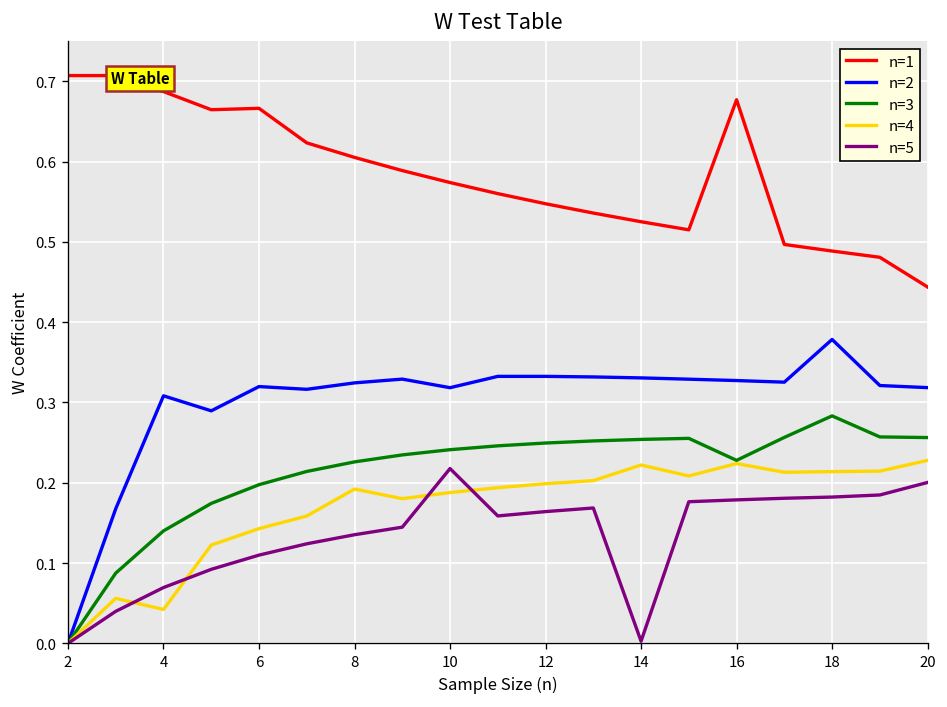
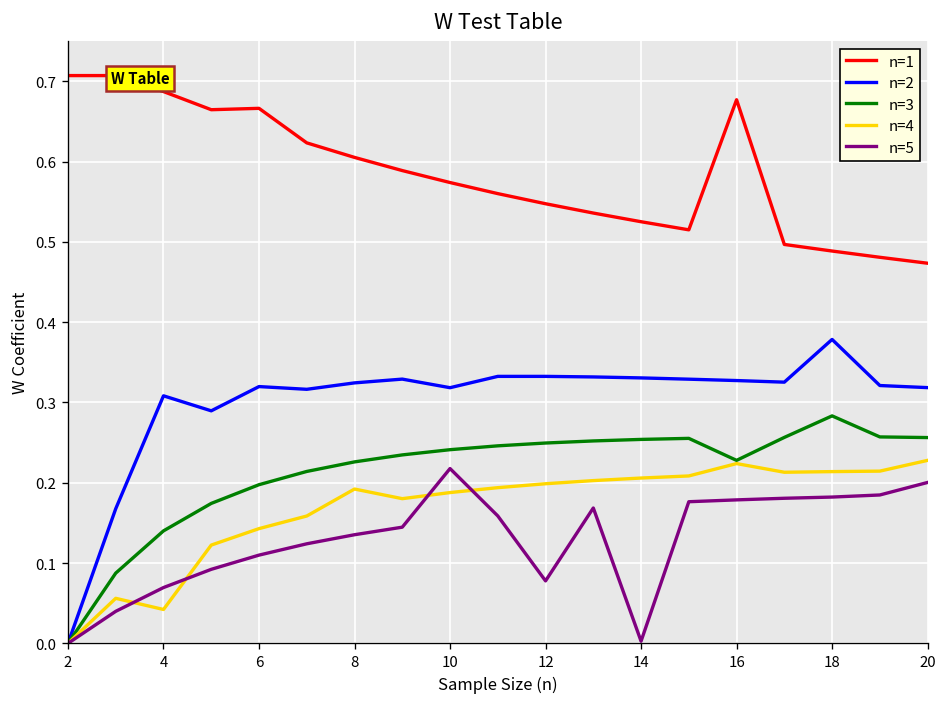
  {
    "n=1": {
      "2": 0.71,
      "4": 0.69,
      "6": 0.67,
      "8": 0.61,
      "10": 0.57,
      "12": 0.55,
      "14": 0.53,
      "16": 0.68,
      "18": 0.49,
-     "20": 0.44
+     "20": 0.47
    },
    "n=2": {
      "4": 0.31,
      "6": 0.32,
      "8": 0.32,
      "10": 0.32,
      "12": 0.33,
      "14": 0.33,
      "16": 0.33,
      "18": 0.38,
      "20": 0.32
    },
    "n=3": {
      "4": 0.14,
      "6": 0.20,
      "8": 0.23,
      "10": 0.24,
      "12": 0.25,
      "14": 0.25,
      "16": 0.23,
      "18": 0.28,
      "20": 0.26
    },
    "n=4": {
      "4": 0.04,
      "6": 0.14,
      "8": 0.19,
      "10": 0.19,
      "12": 0.20,
-     "14": 0.22,
+     "14": 0.21,
      "16": 0.22,
      "18": 0.21,
      "20": 0.23
    },
    "n=5": {
      "4": 0.07,
      "6": 0.11,
      "8": 0.14,
      "10": 0.22,
-     "12": 0.16,
+     "12": 0.08,
      "14": 0.00,
      "16": 0.18,
      "18": 0.18,
      "20": 0.20
    }
  }
